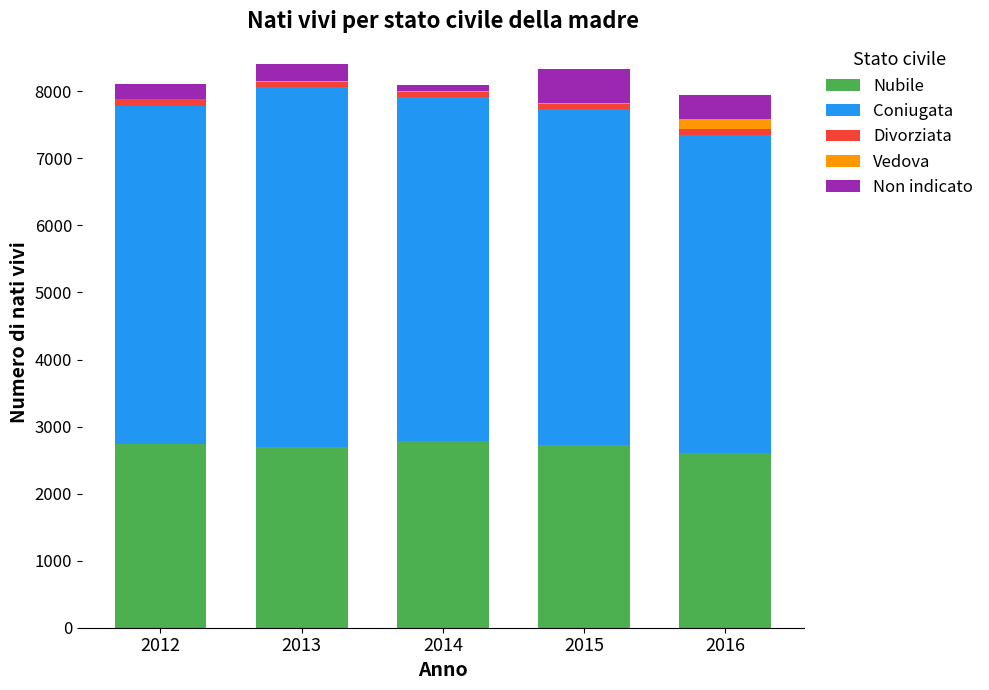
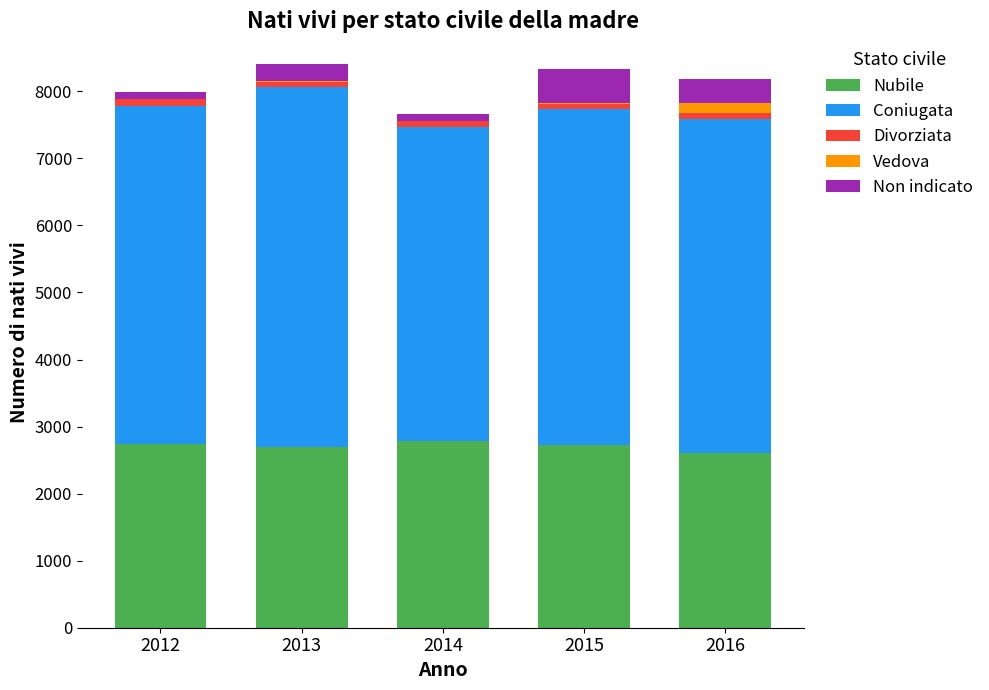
  {
    "Nubile": {
      "2012": 2700,
      "2013": 2700,
      "2014": 2800,
      "2015": 2700,
      "2016": 2600
    },
    "Coniugata": {
      "2012": 5000,
      "2013": 5400,
-     "2014": 5100,
+     "2014": 4700,
      "2015": 5000,
-     "2016": 4700
+     "2016": 5000
    },
    "Divorziata": {
      "2012": 100,
      "2013": 100,
      "2014": 100,
      "2015": 100,
      "2016": 100
    },
    "Vedova": {
      "2016": 200
    },
    "Non indicato": {
-     "2012": 200,
+     "2012": 100,
      "2013": 200,
      "2014": 100,
      "2015": 500,
      "2016": 400
    }
  }
